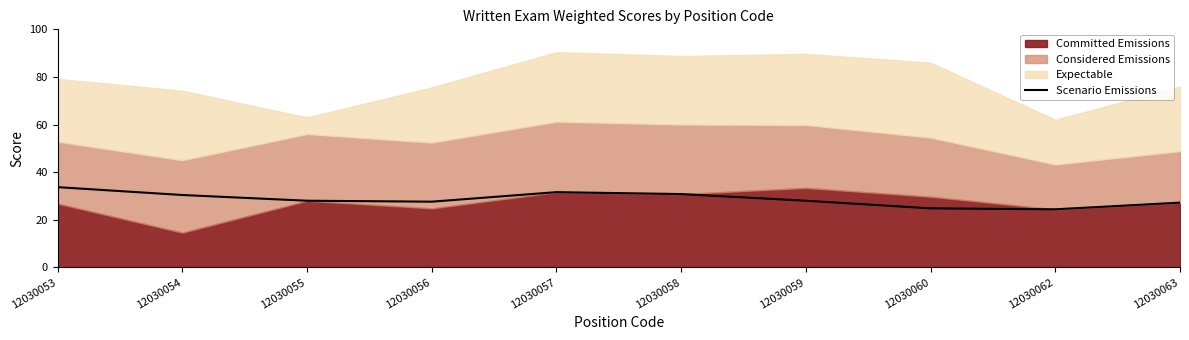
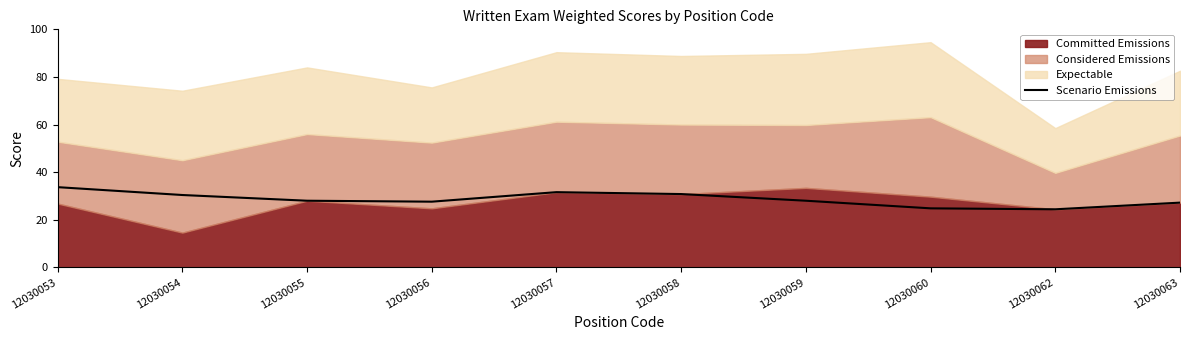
  {
    "Scenario Emissions": {
      "12030053": 34,
      "12030054": 30,
      "12030056": 28,
      "12030059": 28,
      "12030060": 25
    },
    "Committed Emissions": {
      "12030053": 27,
      "12030054": 15,
      "12030056": 25,
      "12030059": 33,
      "12030060": 30
    },
    "Considered Emissions": {
      "12030053": 26,
      "12030054": 30,
      "12030055": 28,
      "12030056": 28,
      "12030057": 30,
      "12030058": 29,
      "12030059": 26,
-     "12030060": 25,
-     "12030062": 19,
-     "12030063": 22
+     "12030060": 33,
+     "12030062": 15,
+     "12030063": 28
    },
    "Expectable": {
      "12030053": 26,
      "12030054": 29,
-     "12030055": 7,
+     "12030055": 28,
      "12030056": 23,
      "12030057": 29,
      "12030058": 29,
      "12030059": 30,
      "12030060": 32,
      "12030062": 19,
      "12030063": 27
    }
  }
